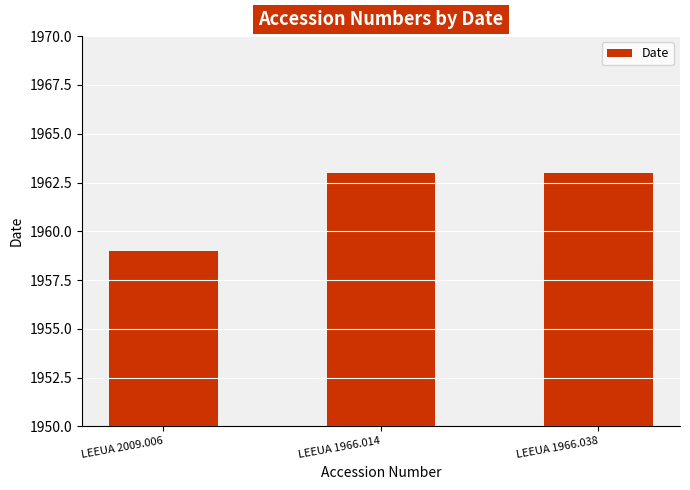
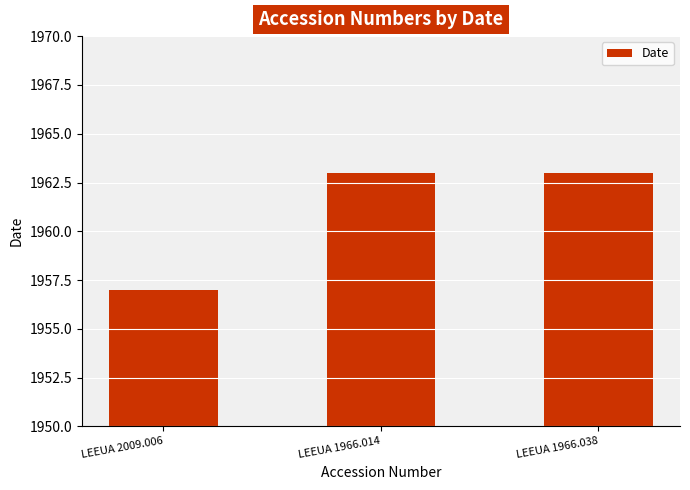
  {
-   "LEEUA 2009.006": 1959,
+   "LEEUA 2009.006": 1957,
    "LEEUA 1966.014": 1963,
    "LEEUA 1966.038": 1963
  }
